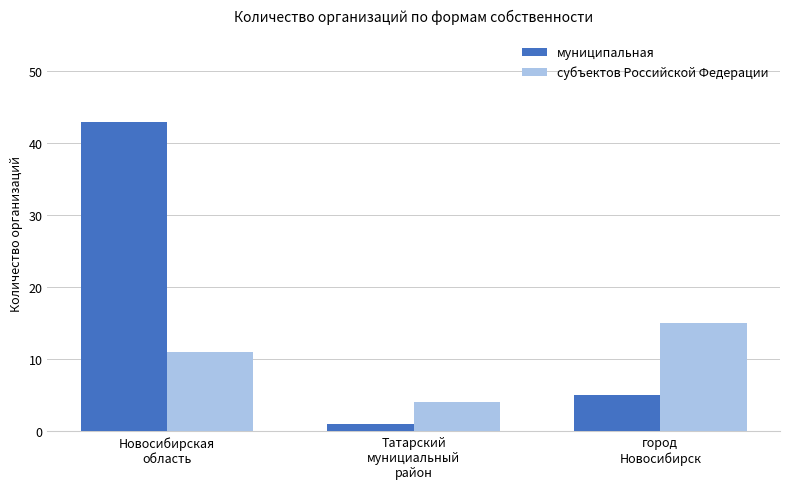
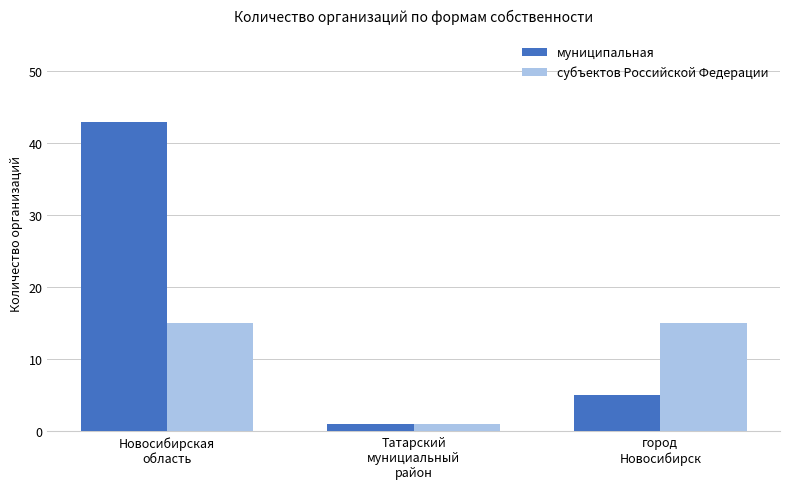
  {
    "муниципальная": {
      "Новосибирская область": 43,
      "Татарский мунициальный район": 1,
      "город Новосибирск": 5
    },
    "субъектов Российской Федерации": {
-     "Новосибирская область": 11,
-     "Татарский мунициальный район": 4,
+     "Новосибирская область": 15,
+     "Татарский мунициальный район": 1,
      "город Новосибирск": 15
    }
  }
